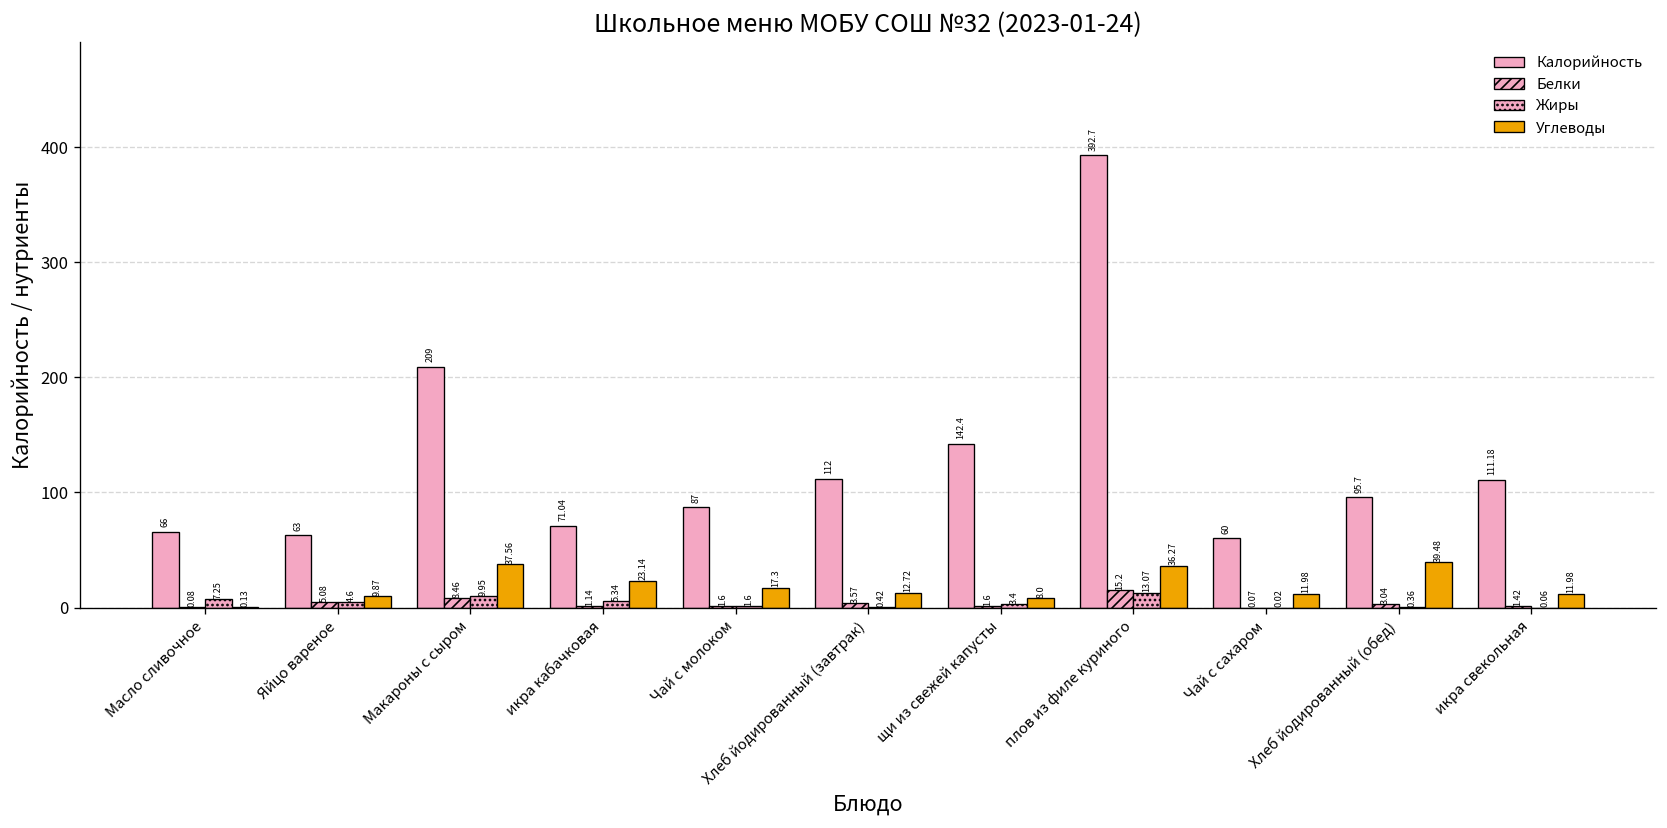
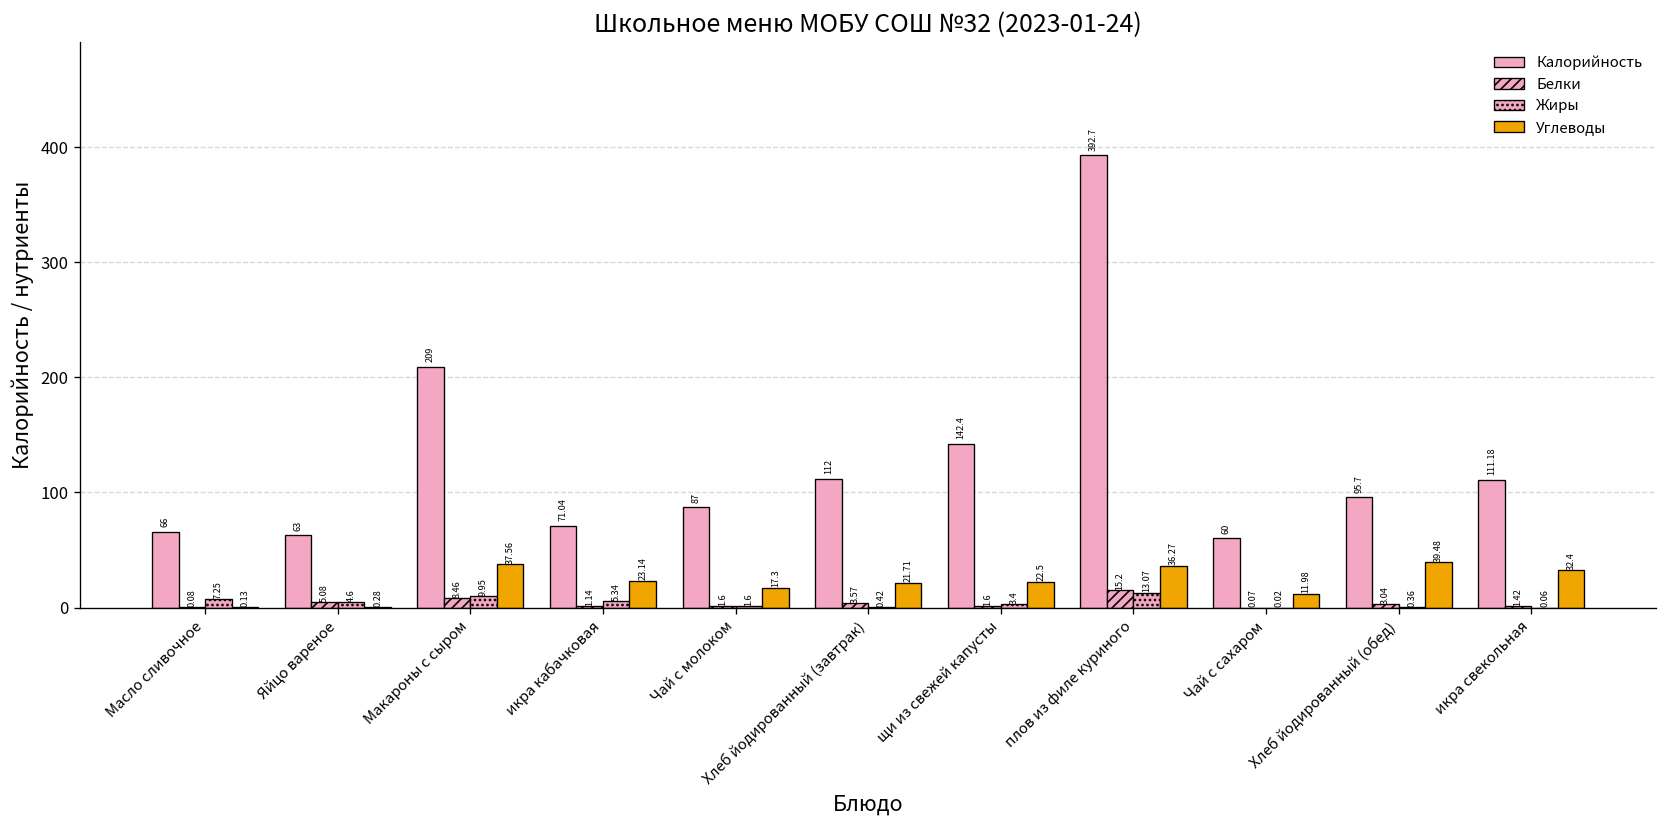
  {
    "Углеводы": {
      "Масло сливочное": 0.13,
-     "Яйцо вареное": 9.87,
+     "Яйцо вареное": 0.28,
      "Макароны с сыром": 37.56,
      "икра кабачковая": 23.14,
      "Чай с молоком": 17.3,
-     "Хлеб йодированный (завтрак)": 12.72,
-     "щи из свежей капусты": 8.0,
+     "Хлеб йодированный (завтрак)": 21.71,
+     "щи из свежей капусты": 22.5,
      "плов из филе куриного": 36.27,
      "Чай с сахаром": 11.98,
      "Хлеб йодированный (обед)": 39.48,
-     "икра свекольная": 11.98
+     "икра свекольная": 32.4
    }
  }
